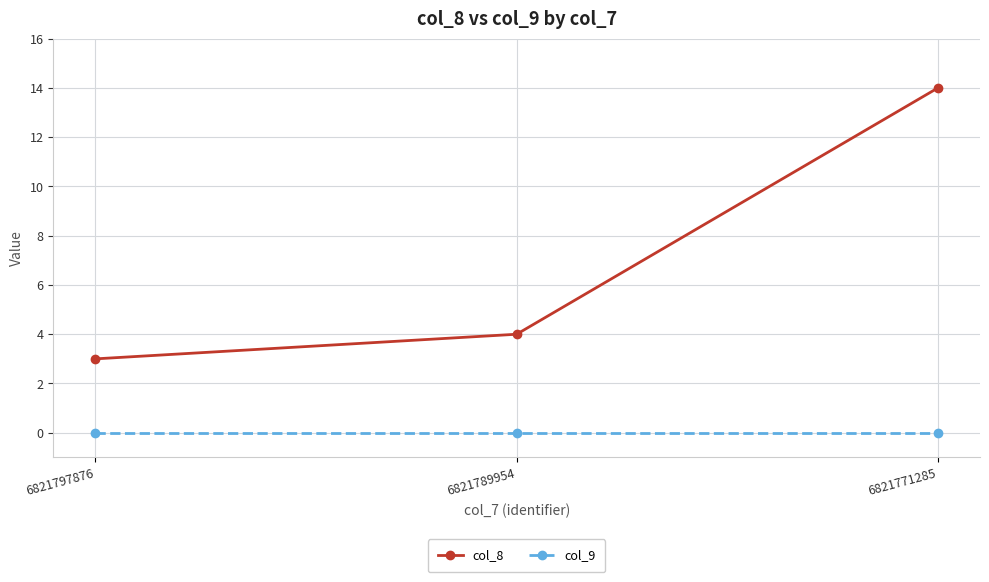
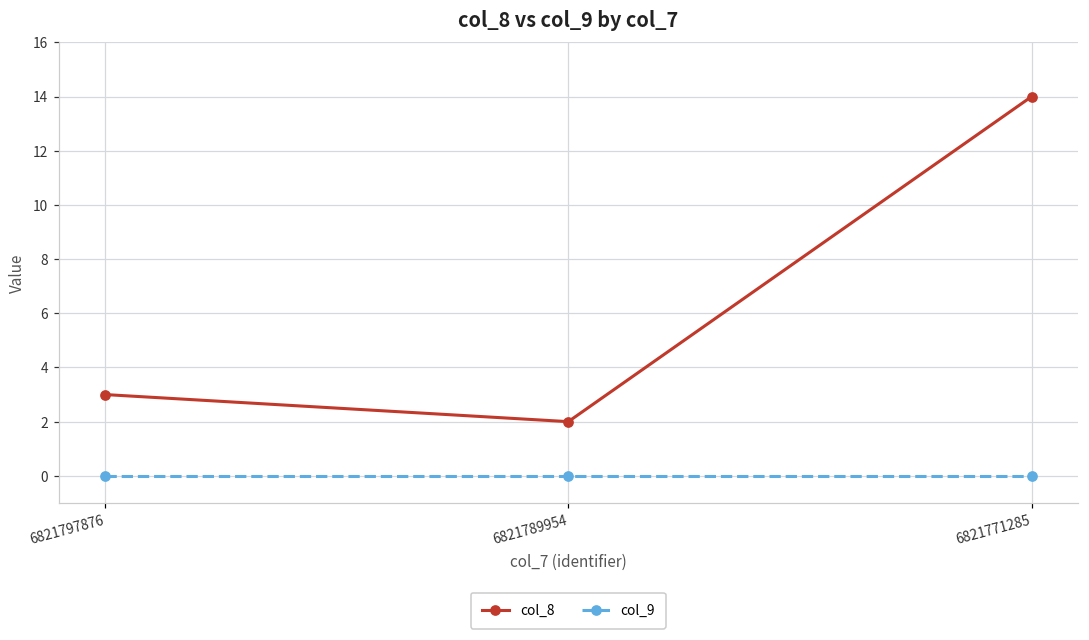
  {
    "col_8": {
      "6821797876": 3,
-     "6821789954": 4,
+     "6821789954": 2,
      "6821771285": 14
    },
    "col_9": {
      "6821797876": 0,
      "6821789954": 0,
      "6821771285": 0
    }
  }
